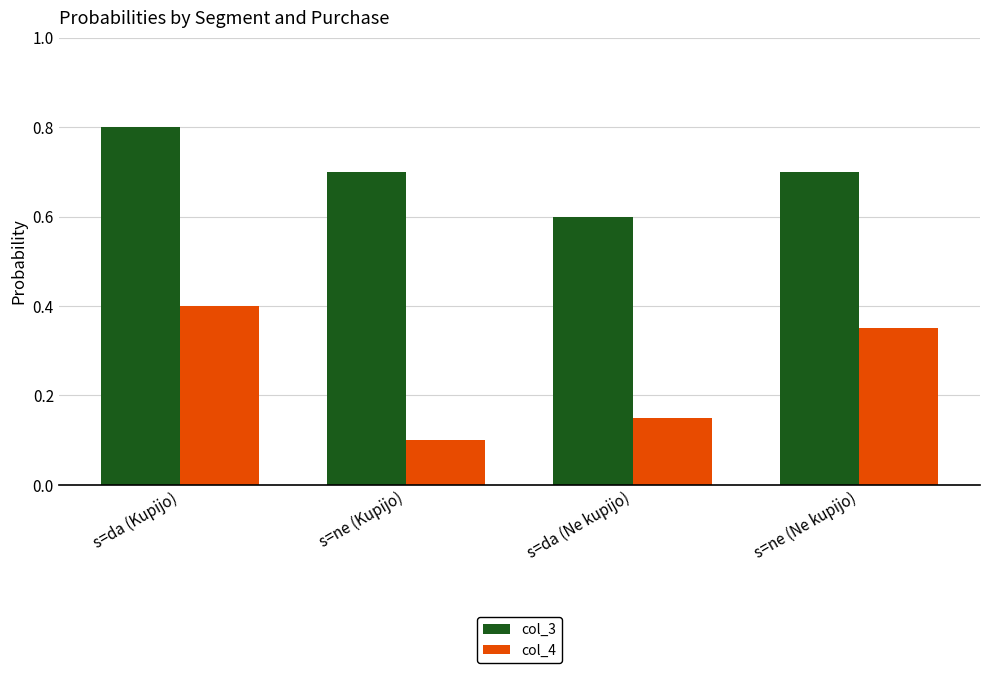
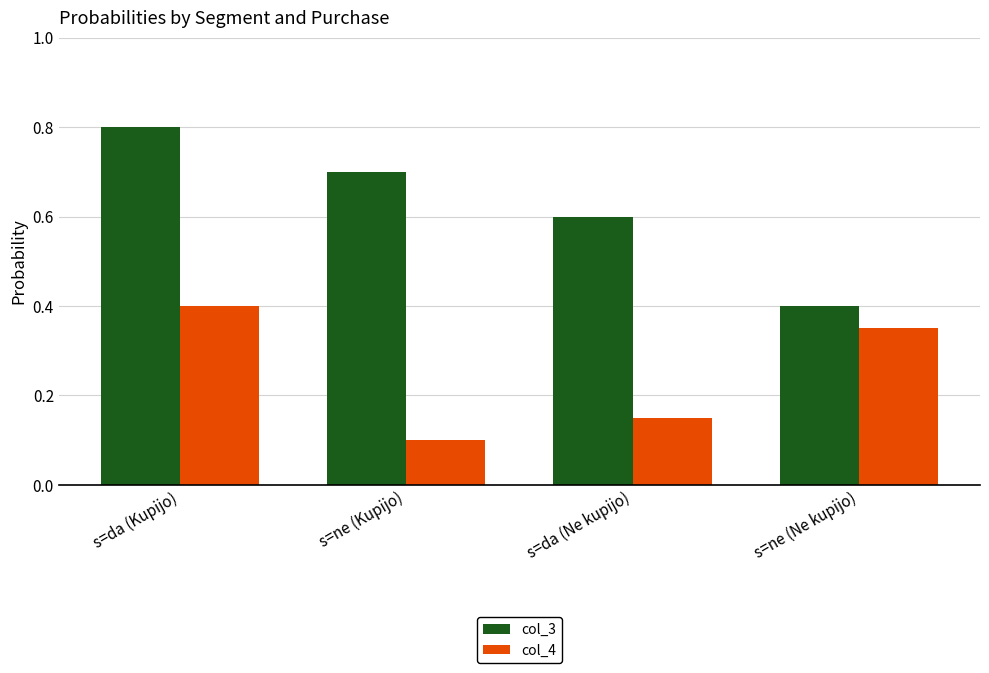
  {
    "col_3": {
      "s=da (Kupijo)": 0.8,
      "s=ne (Kupijo)": 0.7,
      "s=da (Ne kupijo)": 0.6,
-     "s=ne (Ne kupijo)": 0.7
+     "s=ne (Ne kupijo)": 0.4
    },
    "col_4": {
      "s=da (Kupijo)": 0.4,
      "s=ne (Kupijo)": 0.1,
      "s=da (Ne kupijo)": 0.15,
      "s=ne (Ne kupijo)": 0.35
    }
  }
